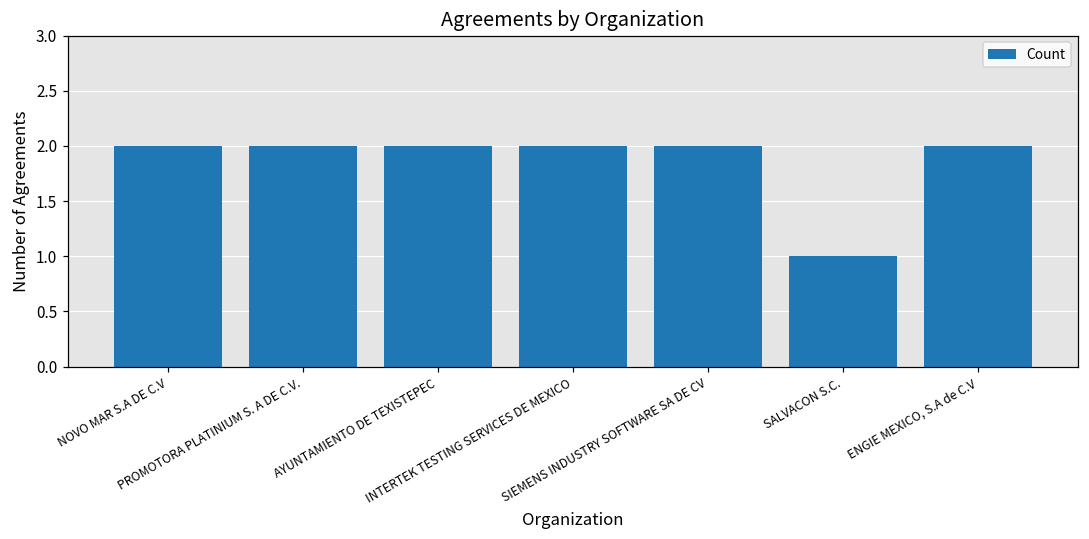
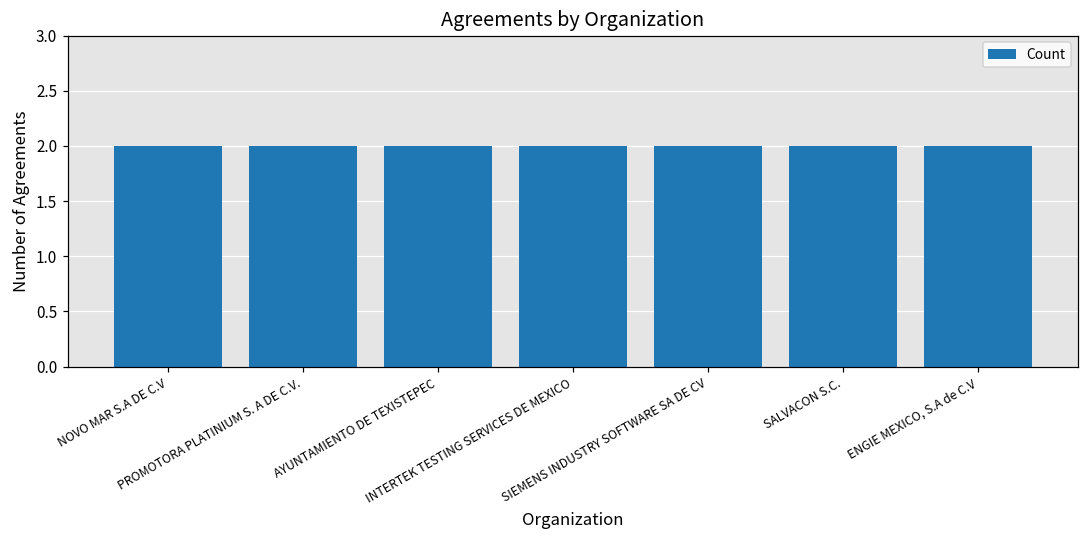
  {
    "NOVO MAR S.A DE C.V": 2,
    "PROMOTORA PLATINIUM S. A DE C.V.": 2,
    "AYUNTAMIENTO DE TEXISTEPEC": 2,
    "INTERTEK TESTING SERVICES DE MEXICO": 2,
    "SIEMENS INDUSTRY SOFTWARE SA DE CV": 2,
-   "SALVACON S.C.": 1,
+   "SALVACON S.C.": 2,
    "ENGIE MEXICO, S.A de C.V": 2
  }
